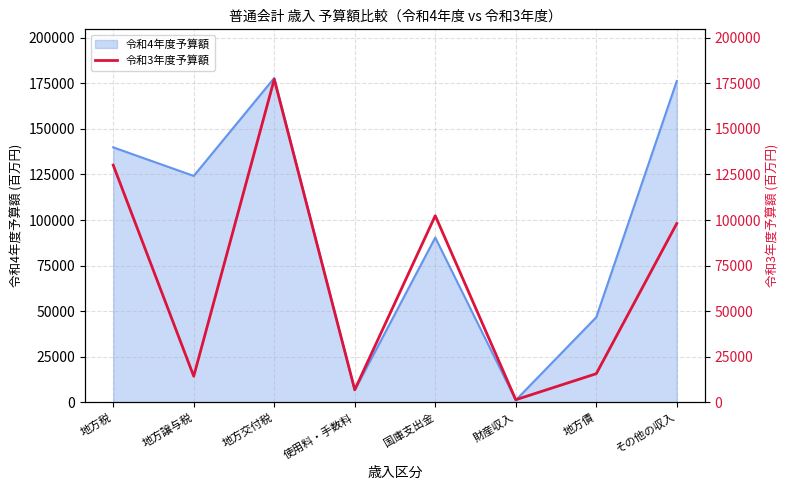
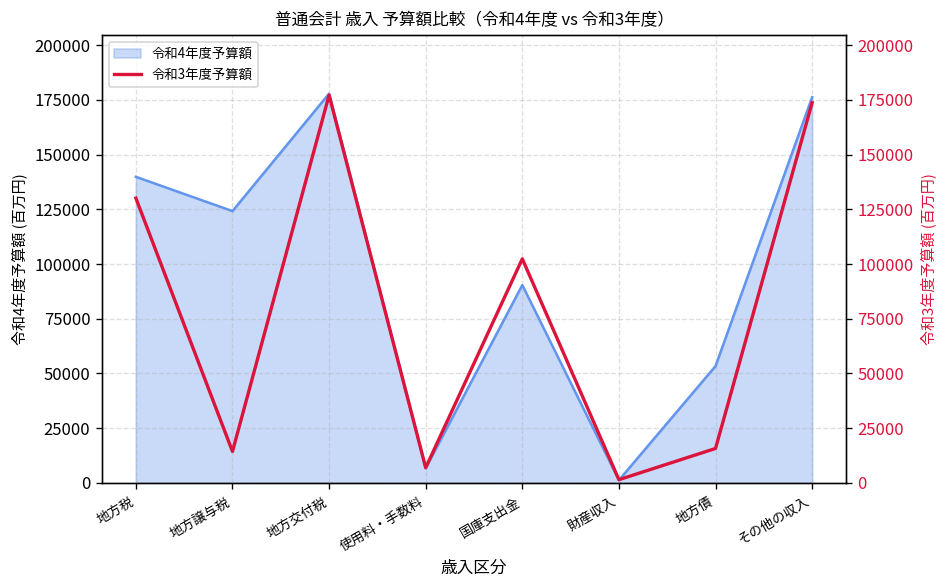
  {
    "令和4年度予算額": {
      "地方税": 140000,
      "地方譲与税": 124000,
      "地方交付税": 178000,
      "使用料・手数料": 7000,
      "国庫支出金": 90000,
      "財産収入": 1000,
-     "地方債": 47000,
+     "地方債": 53000,
      "その他の収入": 176000
    },
    "令和3年度予算額": {
      "地方税": 130000,
      "地方譲与税": 14000,
      "地方交付税": 177000,
      "使用料・手数料": 7000,
      "国庫支出金": 102000,
      "財産収入": 1000,
      "地方債": 16000,
-     "その他の収入": 98000
+     "その他の収入": 174000
    }
  }
